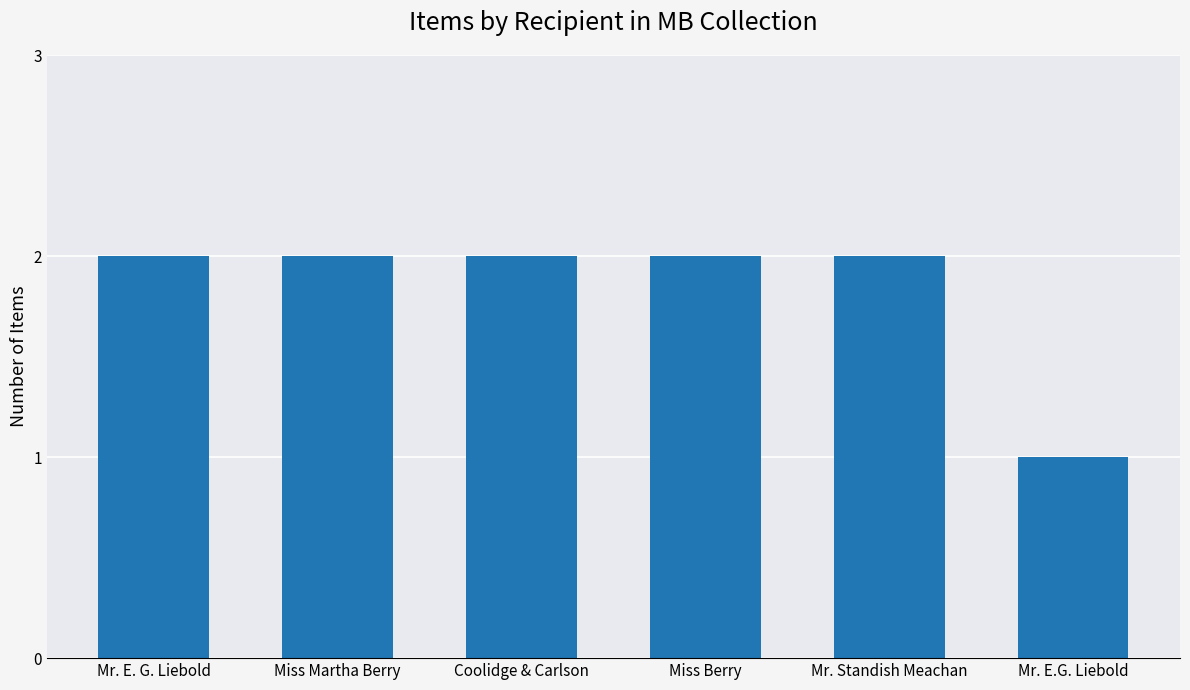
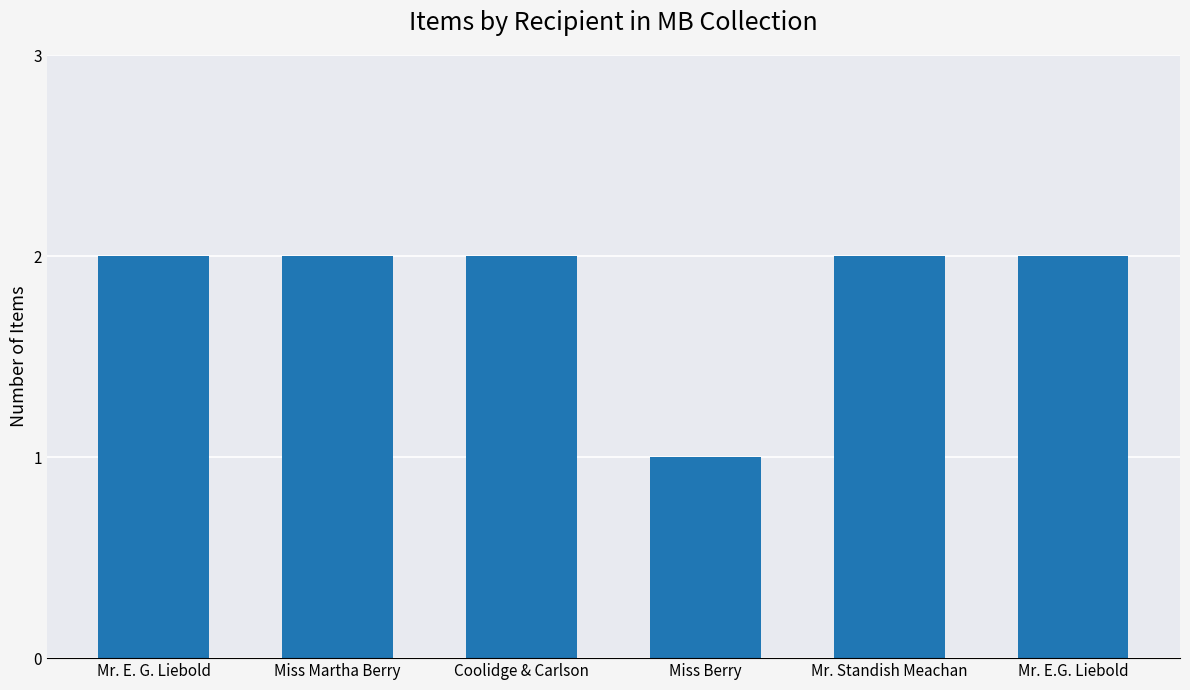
  {
    "Mr. E. G. Liebold": 2,
    "Miss Martha Berry": 2,
    "Coolidge & Carlson": 2,
-   "Miss Berry": 2,
+   "Miss Berry": 1,
    "Mr. Standish Meachan": 2,
-   "Mr. E.G. Liebold": 1
+   "Mr. E.G. Liebold": 2
  }
